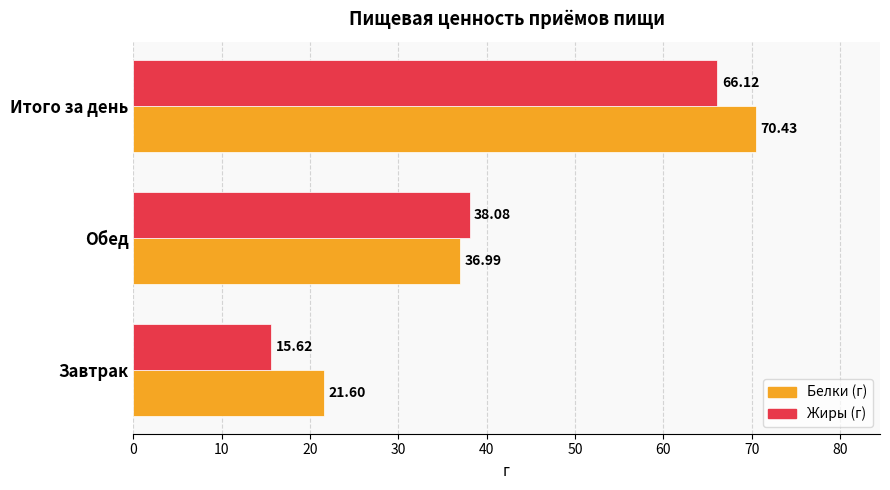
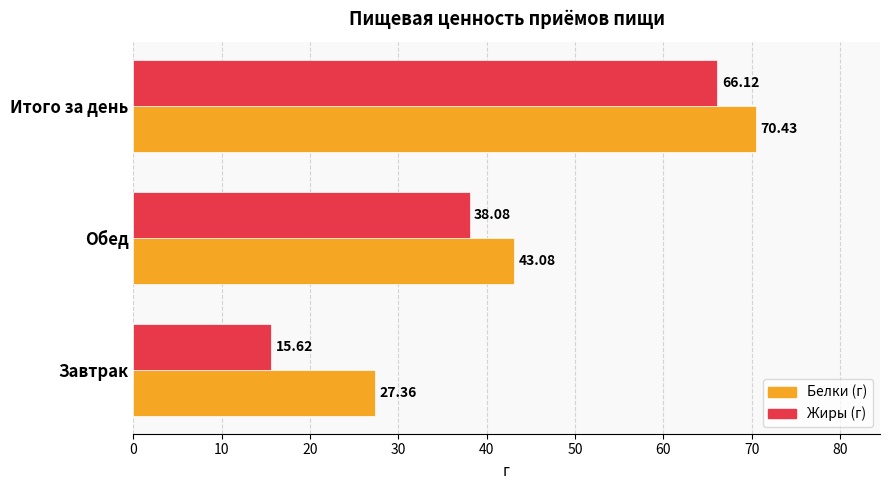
  {
    "Белки (г)": {
      "Итого за день": 70.43,
-     "Обед": 36.99,
-     "Завтрак": 21.60
+     "Обед": 43.08,
+     "Завтрак": 27.36
    },
    "Жиры (г)": {
      "Итого за день": 66.12,
      "Обед": 38.08,
      "Завтрак": 15.62
    }
  }
